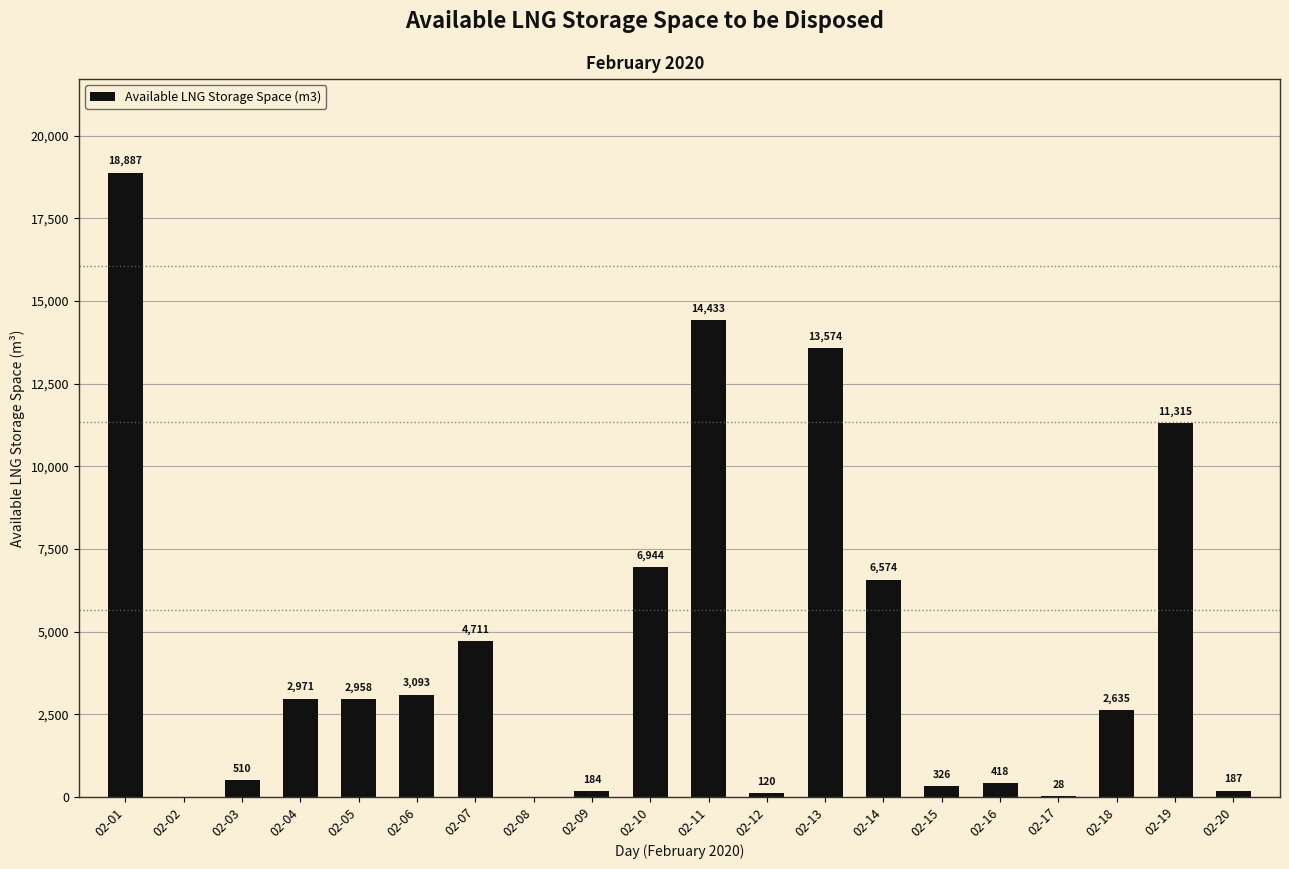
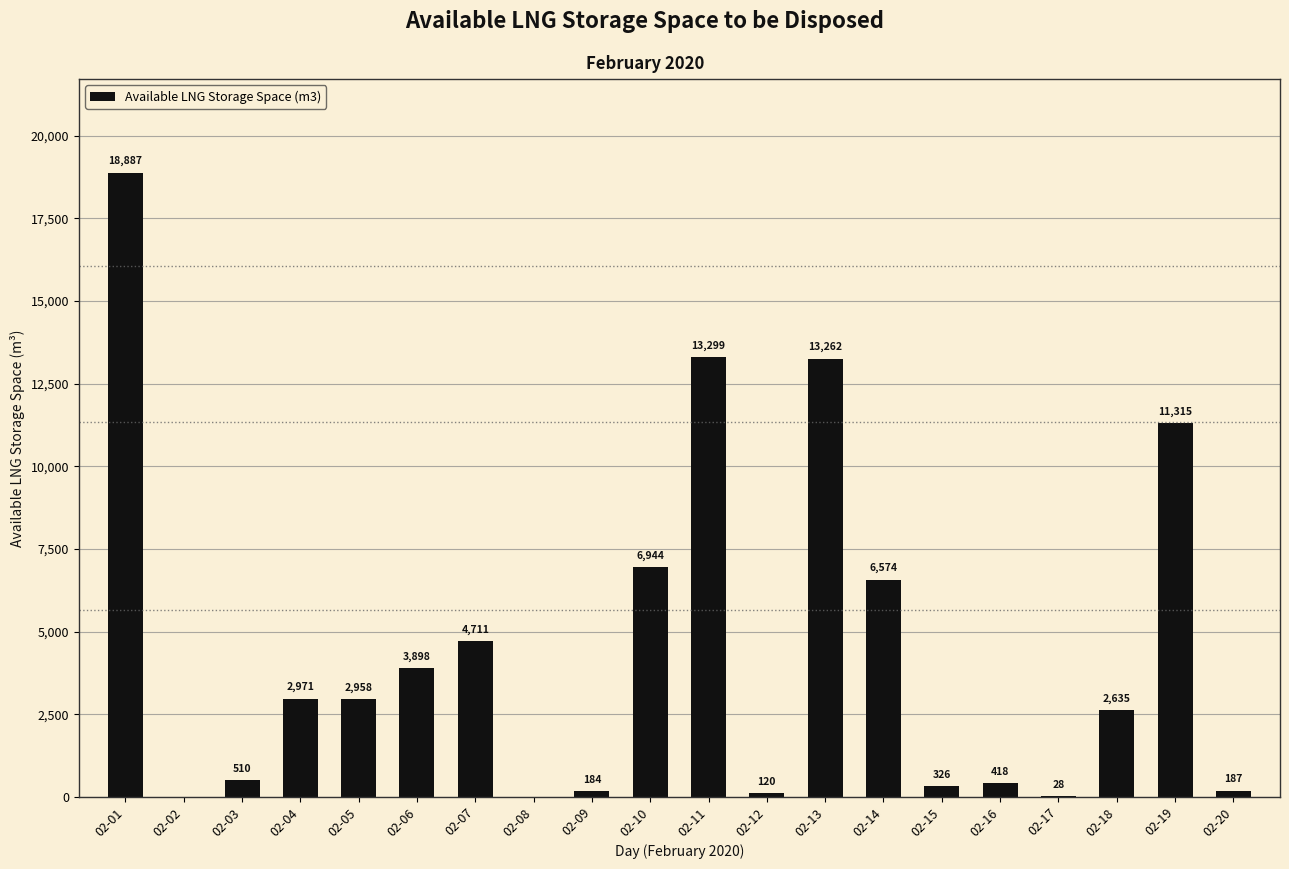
  {
    "02-01": "18,887",
    "02-03": "510",
    "02-04": "2,971",
    "02-05": "2,958",
-   "02-06": "3,093",
+   "02-06": "3,898",
    "02-07": "4,711",
    "02-09": "184",
    "02-10": "6,944",
-   "02-11": "14,433",
+   "02-11": "13,299",
    "02-12": "120",
-   "02-13": "13,574",
+   "02-13": "13,262",
    "02-14": "6,574",
    "02-15": "326",
    "02-16": "418",
    "02-17": "28",
    "02-18": "2,635",
    "02-19": "11,315",
    "02-20": "187"
  }
